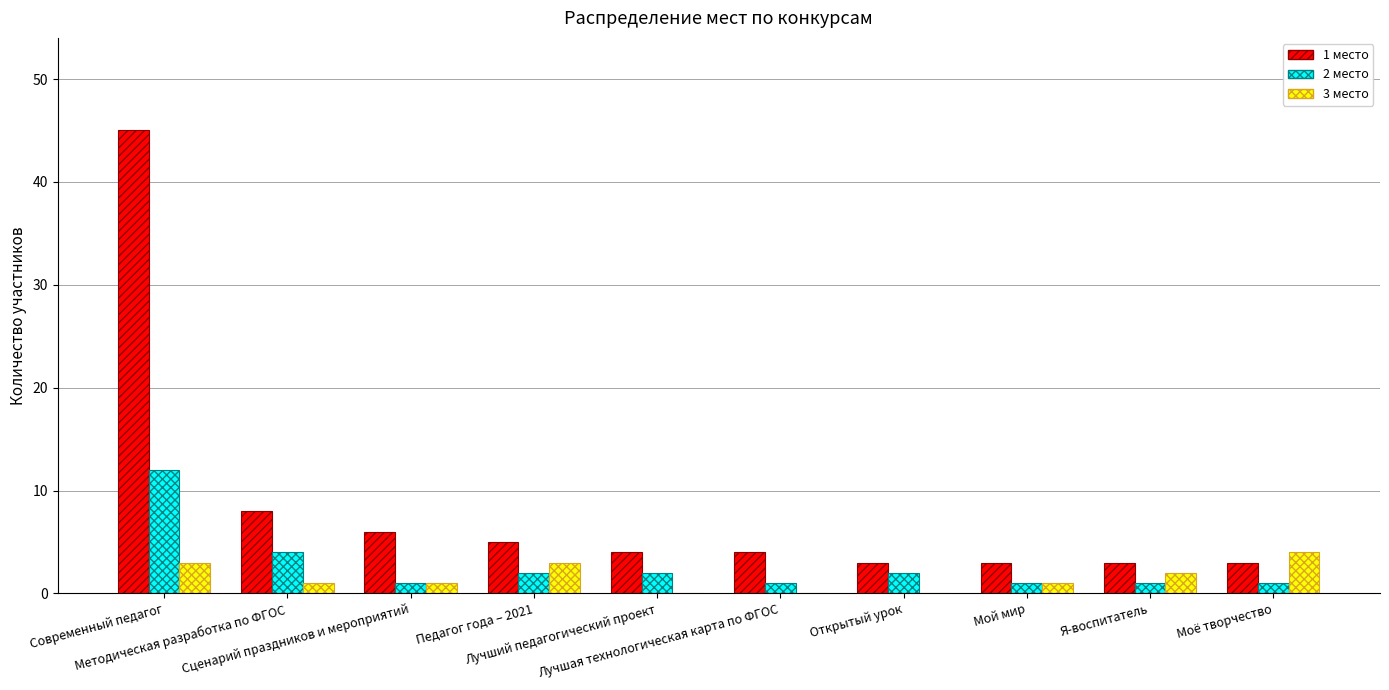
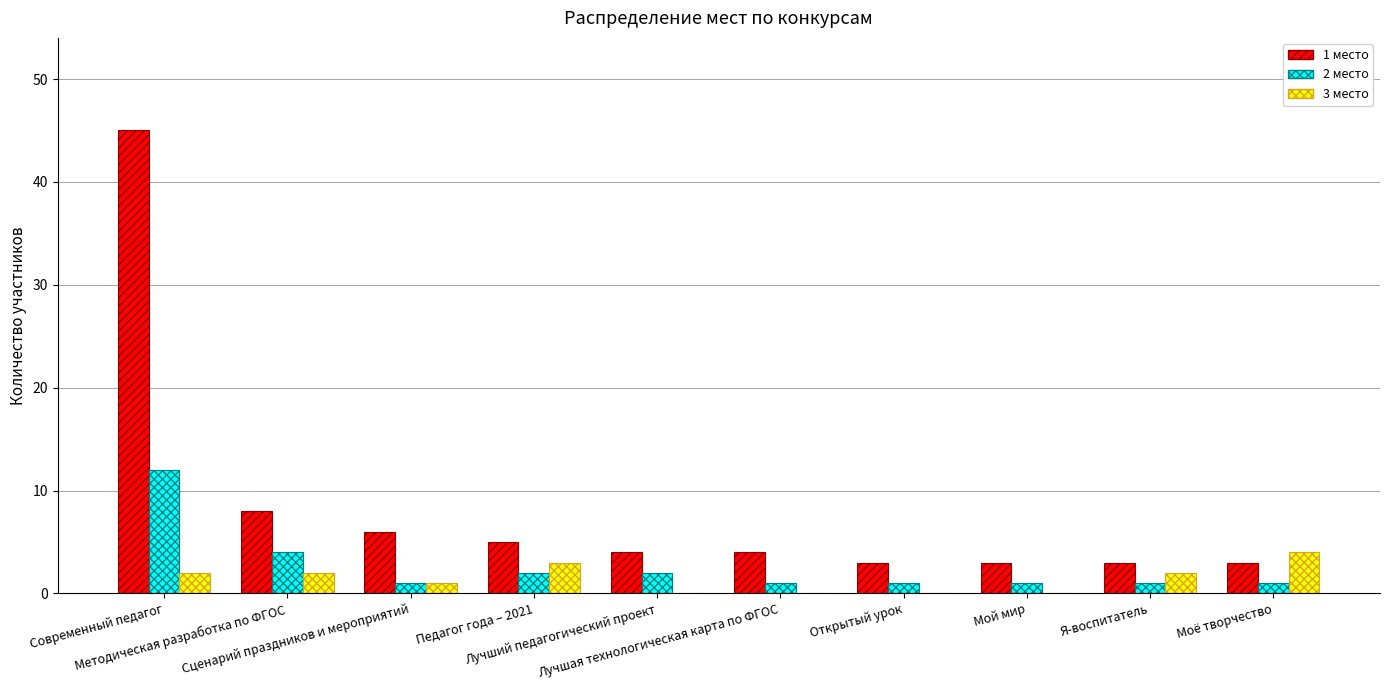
  {
    "1 место": {
      "Современный педагог": 45,
      "Методическая разработка по ФГОС": 8,
      "Сценарий праздников и мероприятий": 6,
      "Педагог года – 2021": 5,
      "Лучший педагогический проект": 4,
      "Лучшая технологическая карта по ФГОС": 4,
      "Открытый урок": 3,
      "Мой мир": 3,
      "Я-воспитатель": 3,
      "Моё творчество": 3
    },
    "2 место": {
      "Современный педагог": 12,
      "Методическая разработка по ФГОС": 4,
      "Сценарий праздников и мероприятий": 1,
      "Педагог года – 2021": 2,
      "Лучший педагогический проект": 2,
      "Лучшая технологическая карта по ФГОС": 1,
-     "Открытый урок": 2,
+     "Открытый урок": 1,
      "Мой мир": 1,
      "Я-воспитатель": 1,
      "Моё творчество": 1
    },
    "3 место": {
-     "Современный педагог": 3,
-     "Методическая разработка по ФГОС": 1,
+     "Современный педагог": 2,
+     "Методическая разработка по ФГОС": 2,
      "Сценарий праздников и мероприятий": 1,
      "Педагог года – 2021": 3,
      "Лучший педагогический проект": 0,
      "Лучшая технологическая карта по ФГОС": 0,
      "Открытый урок": 0,
-     "Мой мир": 1,
+     "Мой мир": 0,
      "Я-воспитатель": 2,
      "Моё творчество": 4
    }
  }
